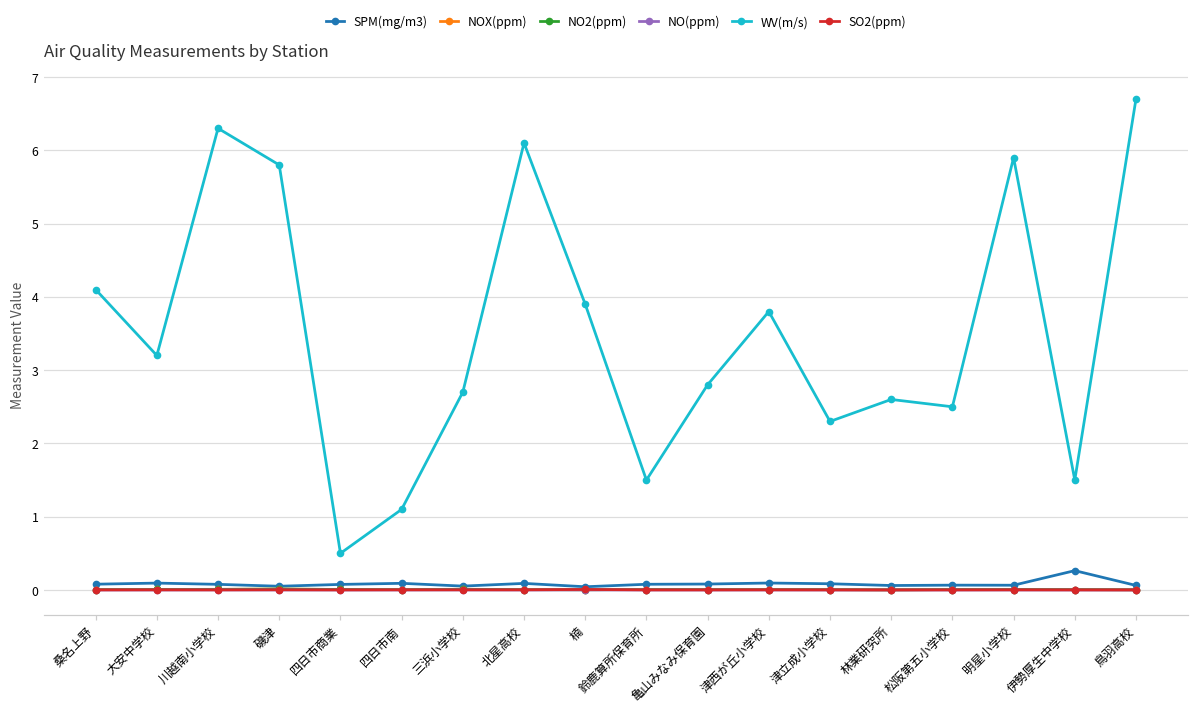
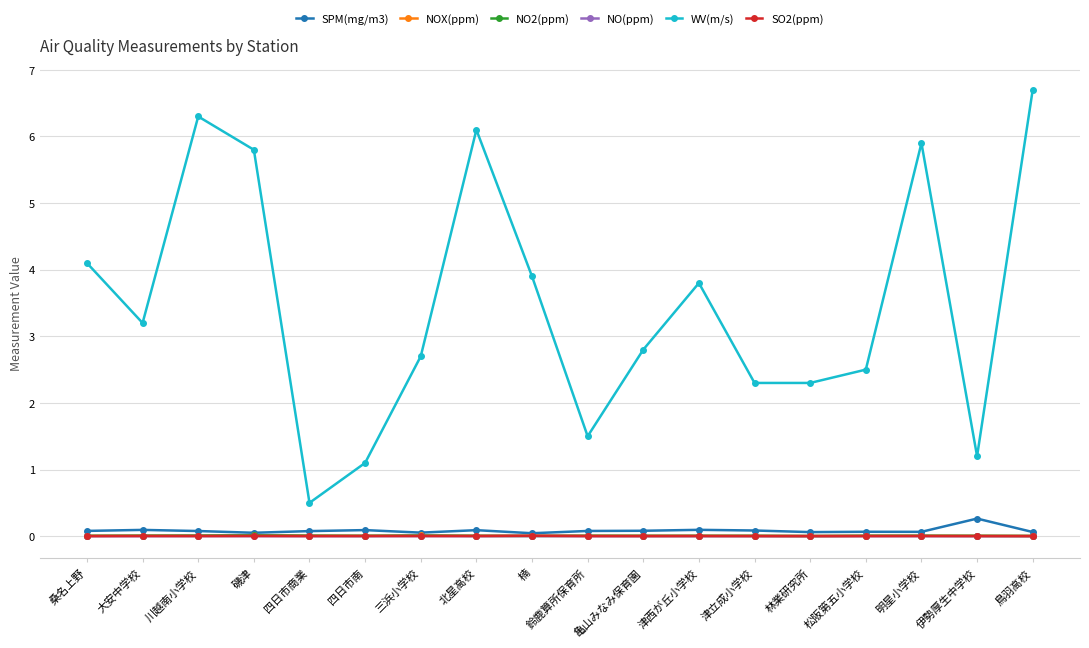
  {
    "SPM(mg/m3)": {
      "桑名上野": 0.1,
      "大安中学校": 0.1,
      "川越南小学校": 0.1,
      "磯津": 0.1,
      "四日市商業": 0.1,
      "四日市南": 0.1,
      "三浜小学校": 0.1,
      "北星高校": 0.1,
      "鈴鹿算所保育所": 0.1,
      "亀山みなみ保育園": 0.1,
      "津西が丘小学校": 0.1,
      "津立成小学校": 0.1,
      "林業研究所": 0.1,
      "松阪第五小学校": 0.1,
      "明星小学校": 0.1,
      "伊勢厚生中学校": 0.3,
      "鳥羽高校": 0.1
    },
    "WV(m/s)": {
      "桑名上野": 4.1,
      "大安中学校": 3.2,
      "川越南小学校": 6.3,
      "磯津": 5.8,
      "四日市商業": 0.5,
      "四日市南": 1.1,
      "三浜小学校": 2.7,
      "北星高校": 6.1,
      "楠": 3.9,
      "鈴鹿算所保育所": 1.5,
      "亀山みなみ保育園": 2.8,
      "津西が丘小学校": 3.8,
      "津立成小学校": 2.3,
-     "林業研究所": 2.6,
+     "林業研究所": 2.3,
      "松阪第五小学校": 2.5,
      "明星小学校": 5.9,
-     "伊勢厚生中学校": 1.5,
+     "伊勢厚生中学校": 1.2,
      "鳥羽高校": 6.7
    }
  }
